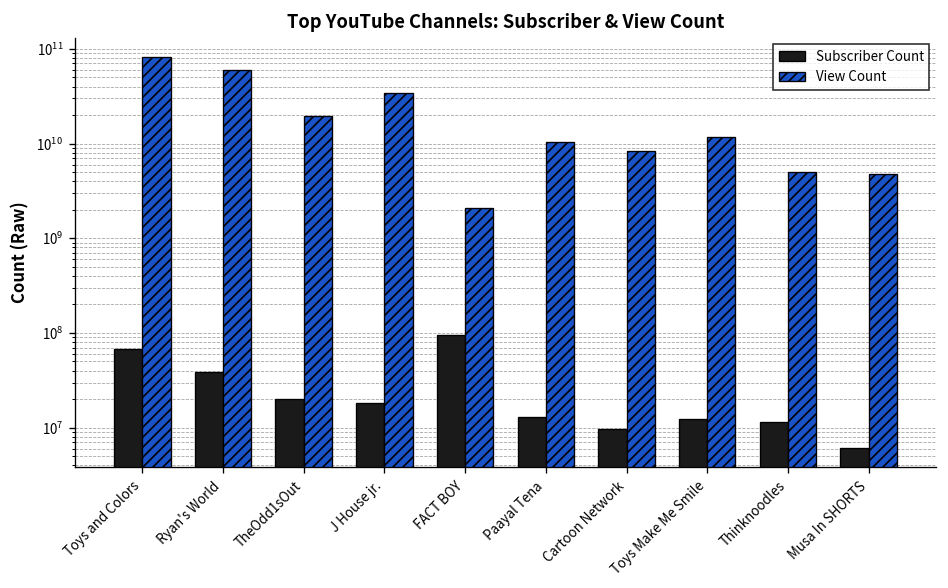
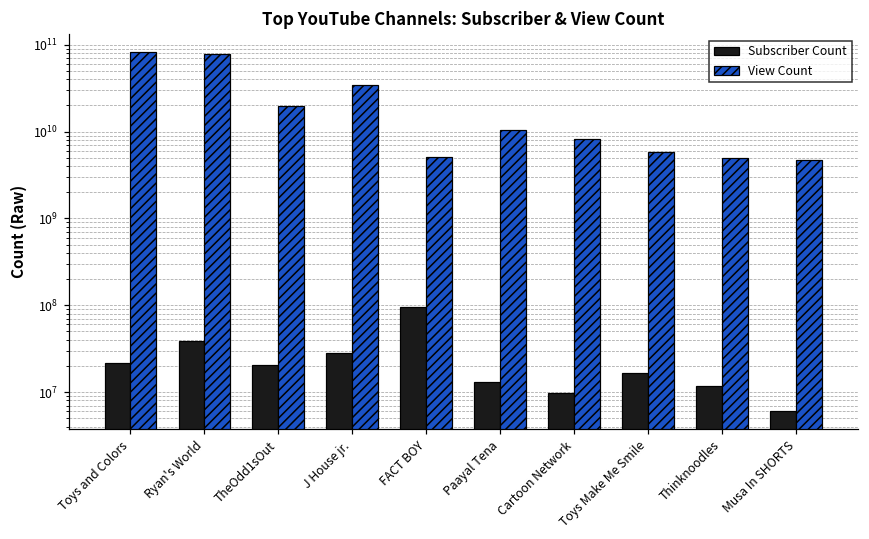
  {
    "Subscriber Count": {
-     "Toys and Colors": 70000000,
+     "Toys and Colors": 21000000,
      "Ryan's World": 40000000,
      "TheOdd1sOut": 20000000,
-     "J House jr.": 18000000,
+     "J House jr.": 28000000,
      "FACT BOY": 100000000,
      "Paayal Tena": 13000000,
      "Cartoon Network": 10000000,
-     "Toys Make Me Smile": 12000000,
+     "Toys Make Me Smile": 17000000,
      "Thinknoodles": 12000000,
      "Musa In SHORTS": 6000000
    },
    "View Count": {
      "Toys and Colors": 80000000000,
-     "Ryan's World": 60000000000,
+     "Ryan's World": 80000000000,
      "TheOdd1sOut": 20000000000,
      "J House jr.": 30000000000,
-     "FACT BOY": 2100000000,
+     "FACT BOY": 5000000000,
      "Paayal Tena": 10000000000,
      "Cartoon Network": 8000000000,
-     "Toys Make Me Smile": 12000000000,
+     "Toys Make Me Smile": 6000000000,
      "Thinknoodles": 5000000000,
      "Musa In SHORTS": 5000000000
    }
  }
